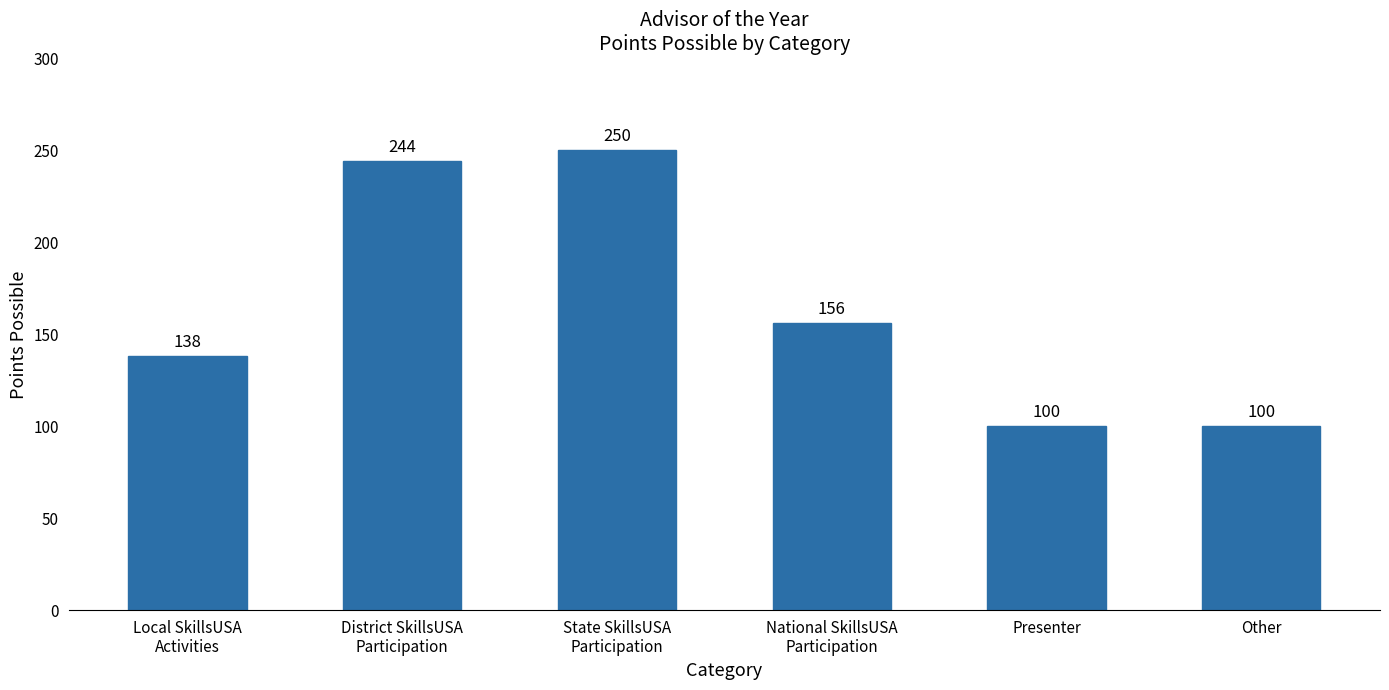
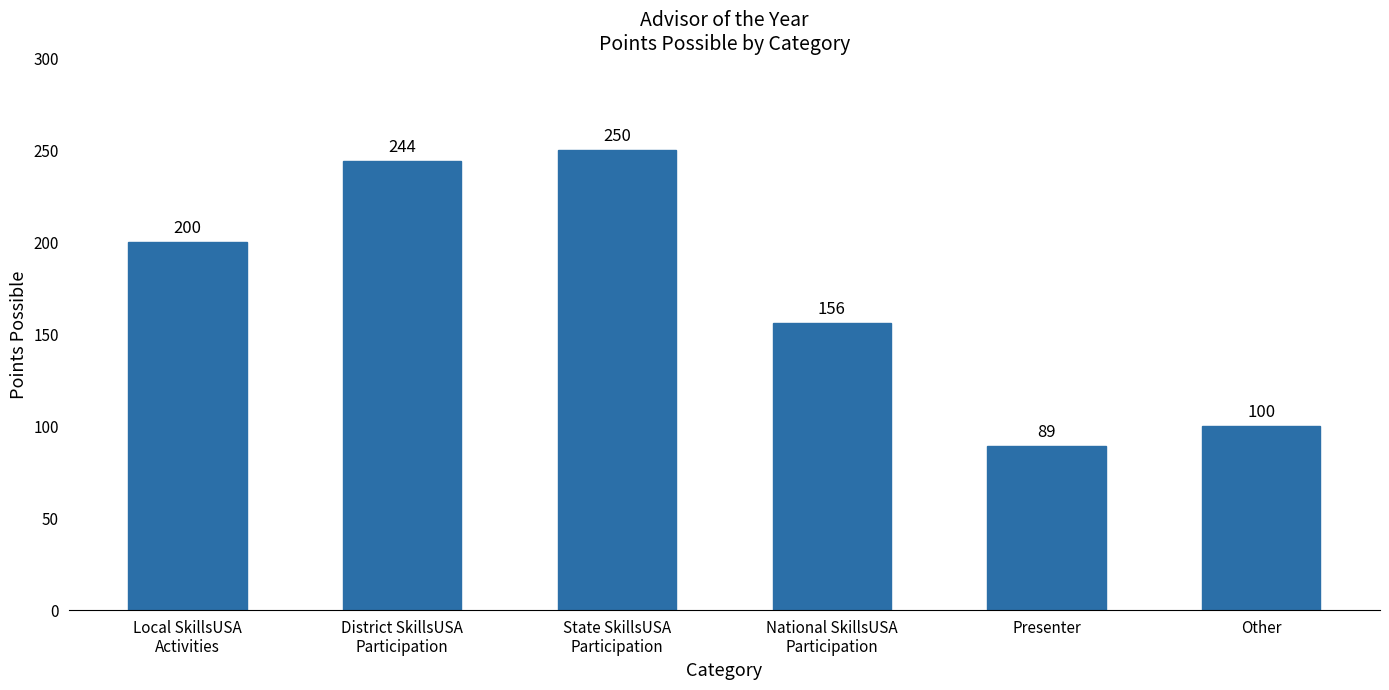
  {
-   "Local SkillsUSA Activities": 138,
+   "Local SkillsUSA Activities": 200,
    "District SkillsUSA Participation": 244,
    "State SkillsUSA Participation": 250,
    "National SkillsUSA Participation": 156,
-   "Presenter": 100,
+   "Presenter": 89,
    "Other": 100
  }
